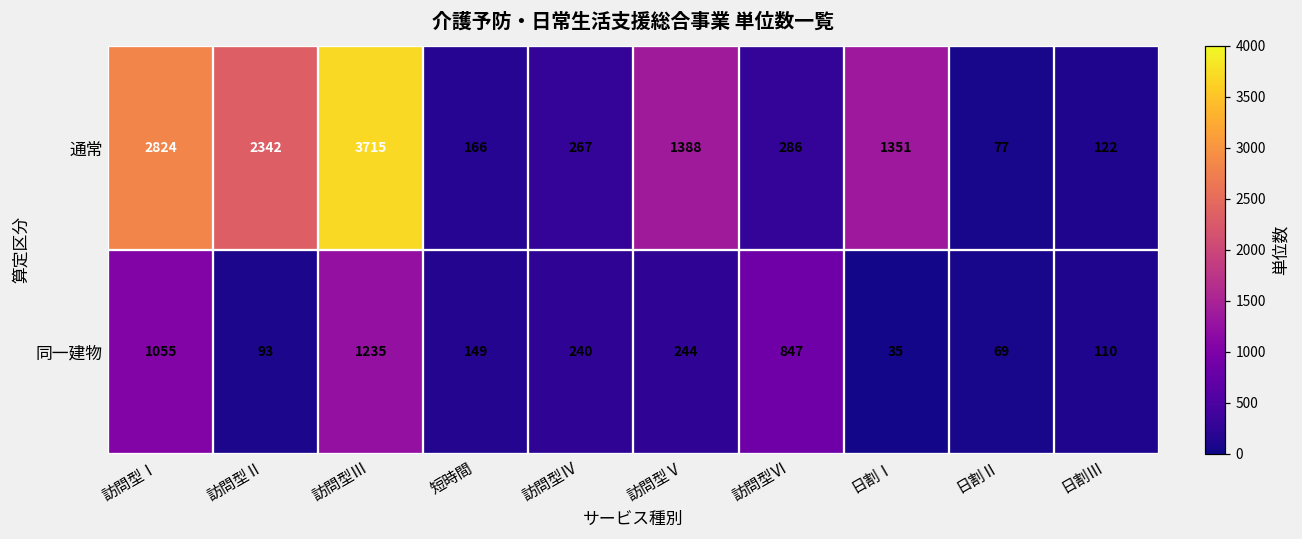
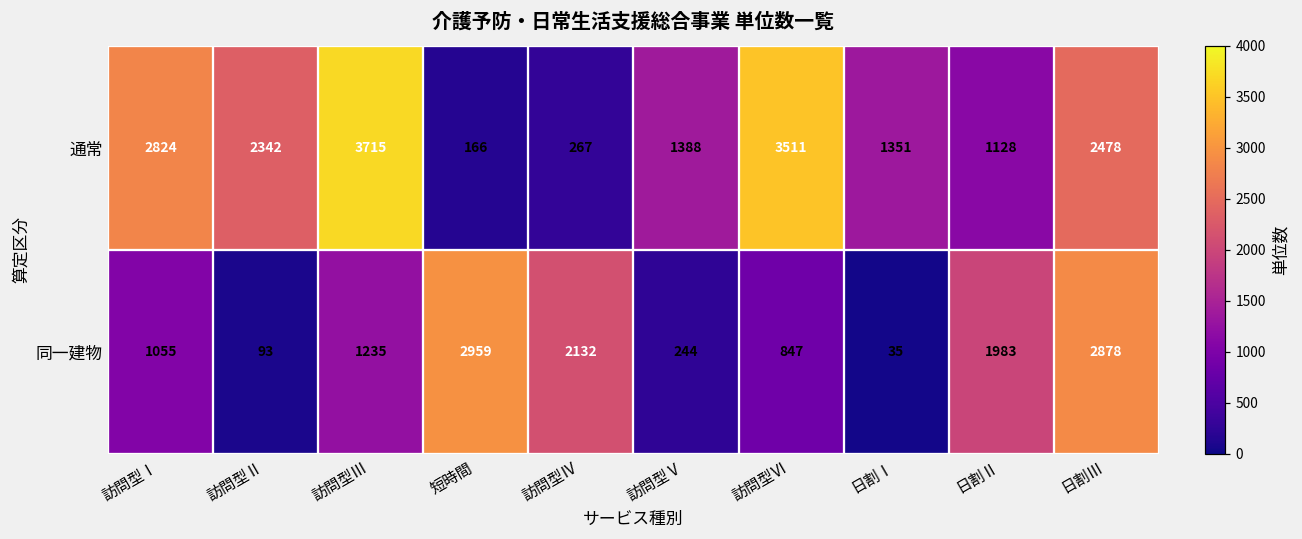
  {
    "通常": {
      "訪問型Ⅰ": 2824,
      "訪問型Ⅱ": 2342,
      "訪問型Ⅲ": 3715,
      "短時間": 166,
      "訪問型Ⅳ": 267,
      "訪問型Ⅴ": 1388,
-     "訪問型Ⅵ": 286,
+     "訪問型Ⅵ": 3511,
      "日割Ⅰ": 1351,
-     "日割Ⅱ": 77,
-     "日割Ⅲ": 122
+     "日割Ⅱ": 1128,
+     "日割Ⅲ": 2478
    },
    "同一建物": {
      "訪問型Ⅰ": 1055,
      "訪問型Ⅱ": 93,
      "訪問型Ⅲ": 1235,
-     "短時間": 149,
-     "訪問型Ⅳ": 240,
+     "短時間": 2959,
+     "訪問型Ⅳ": 2132,
      "訪問型Ⅴ": 244,
      "訪問型Ⅵ": 847,
      "日割Ⅰ": 35,
-     "日割Ⅱ": 69,
-     "日割Ⅲ": 110
+     "日割Ⅱ": 1983,
+     "日割Ⅲ": 2878
    }
  }
